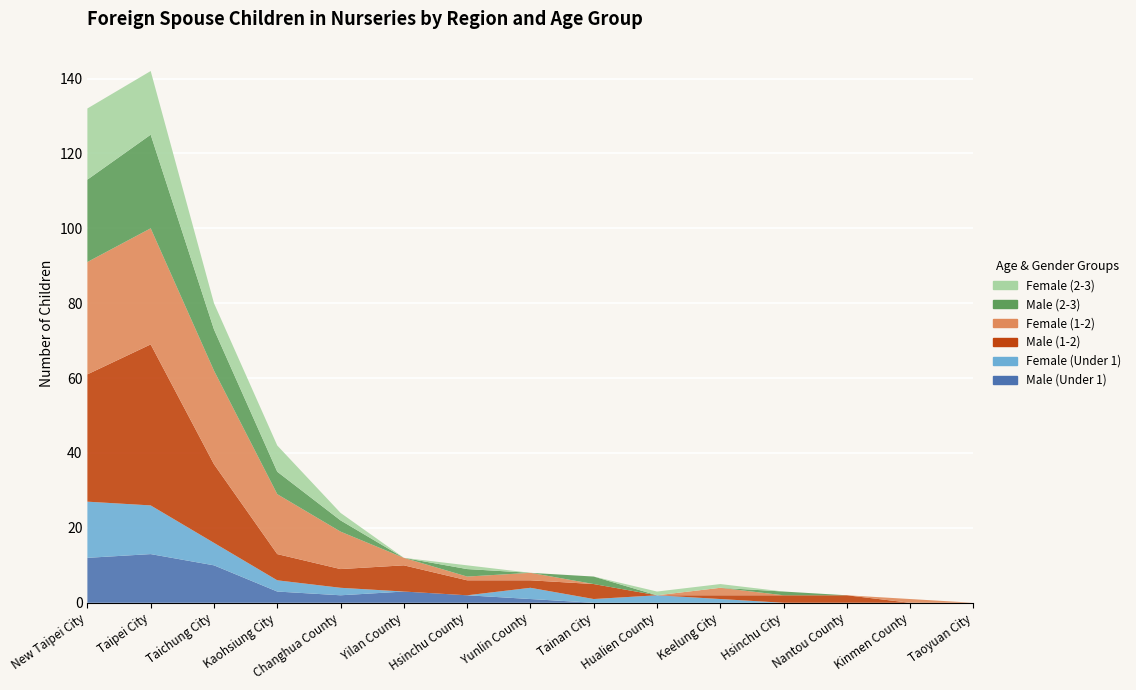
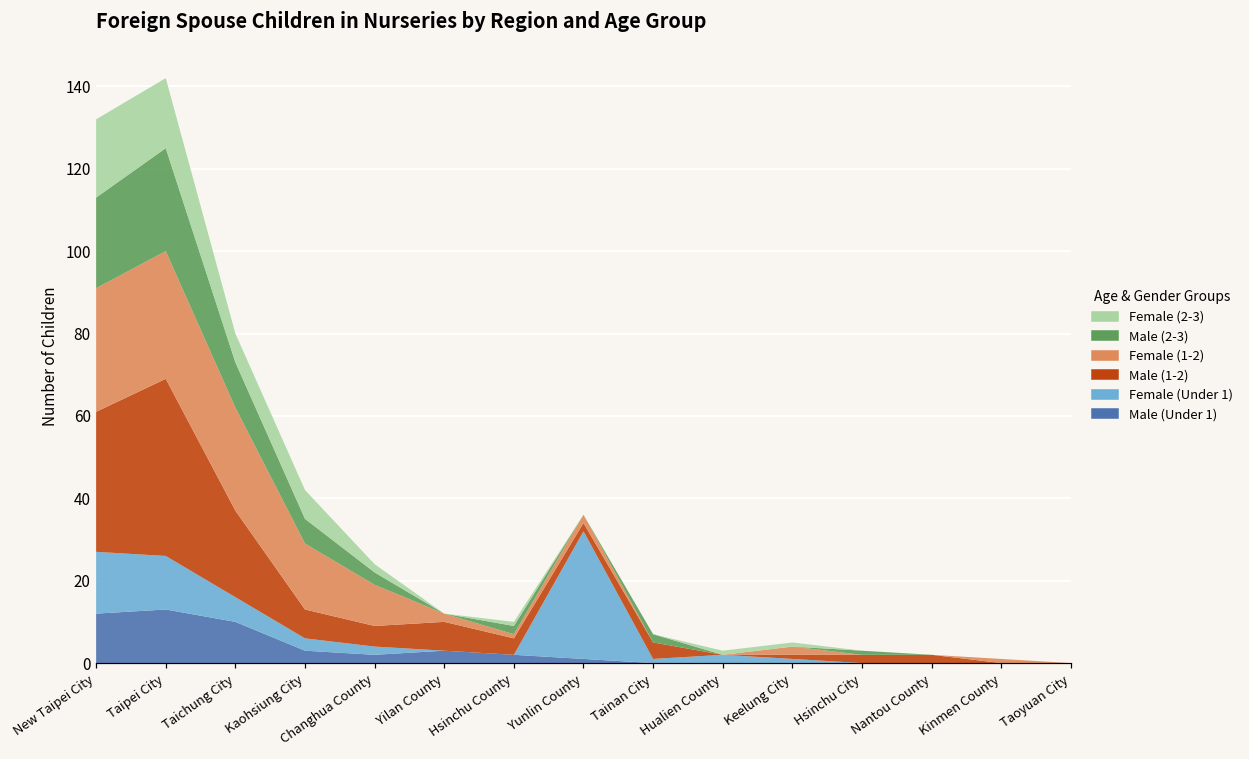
  {
    "Male (Under 1)": {
      "New Taipei City": 12,
      "Taipei City": 13,
      "Taichung City": 10,
      "Kaohsiung City": 3,
      "Changhua County": 2,
      "Yunlin County": 1,
      "Tainan City": 0,
      "Hualien County": 0,
      "Keelung City": 0
    },
    "Female (Under 1)": {
      "New Taipei City": 15,
      "Taipei City": 13,
      "Taichung City": 6,
      "Kaohsiung City": 3,
      "Changhua County": 2,
-     "Yunlin County": 3,
+     "Yunlin County": 31,
      "Tainan City": 1,
      "Keelung City": 1
    },
    "Male (1-2)": {
      "New Taipei City": 34,
      "Taipei City": 43,
      "Taichung City": 21,
      "Kaohsiung City": 7,
      "Changhua County": 5,
      "Yilan County": 7,
      "Hsinchu County": 4,
      "Yunlin County": 2,
      "Keelung City": 1
    },
    "Female (1-2)": {
      "New Taipei City": 30,
      "Taipei City": 31,
      "Taichung City": 25,
      "Kaohsiung City": 16,
      "Changhua County": 10,
      "Hsinchu County": 1
    },
    "Male (2-3)": {
      "New Taipei City": 22,
      "Taipei City": 25,
      "Taichung City": 11,
      "Kaohsiung City": 6,
      "Changhua County": 3,
      "Hsinchu County": 2
    },
    "Female (2-3)": {
      "New Taipei City": 19,
      "Taipei City": 17,
      "Taichung City": 7,
      "Kaohsiung City": 7,
      "Changhua County": 2,
      "Hsinchu County": 1,
      "Hualien County": 1,
      "Keelung City": 1
    }
  }
